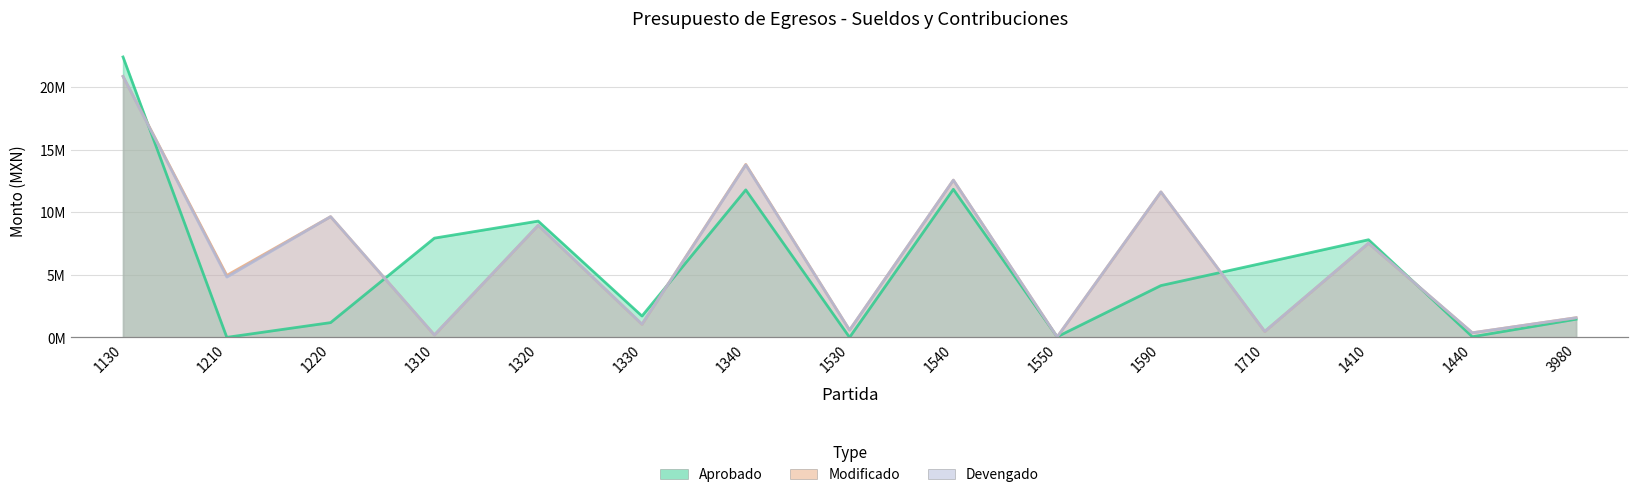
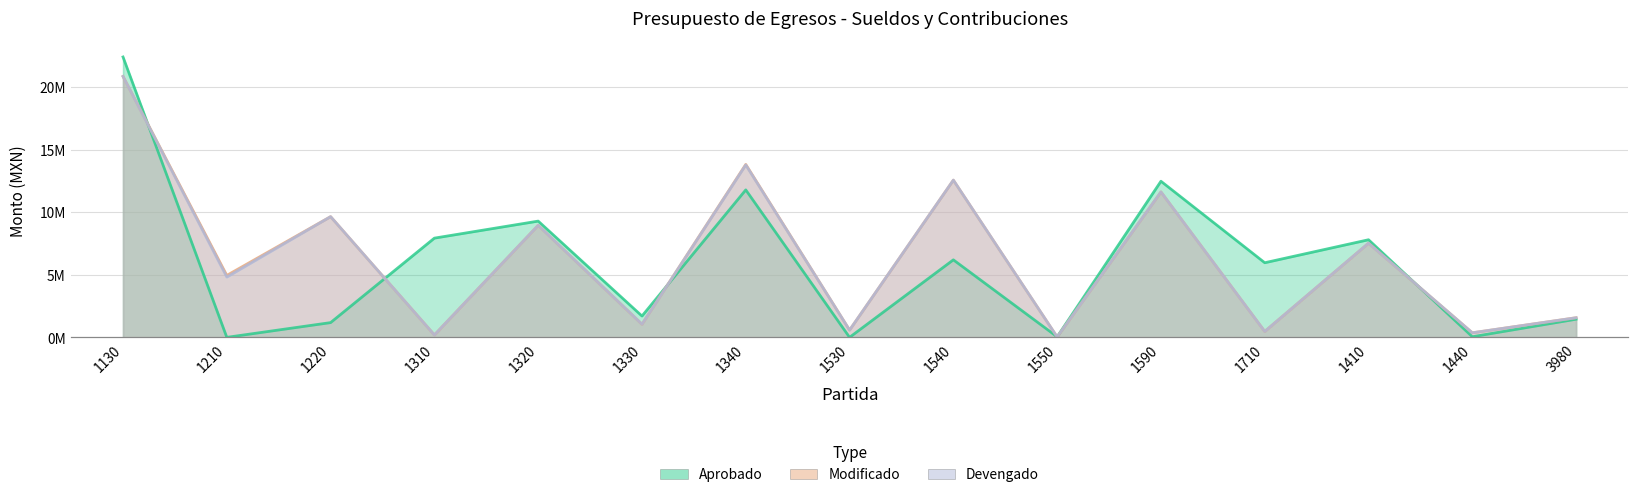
  {
    "Aprobado": {
      "1130": 22400000,
      "1210": 0,
      "1220": 1200000,
      "1310": 7900000,
      "1320": 9300000,
      "1330": 1700000,
      "1340": 11800000,
      "1530": 0,
-     "1540": 11800000,
-     "1590": 4100000,
+     "1540": 6200000,
+     "1590": 12500000,
      "1710": 6000000,
      "1410": 7800000,
      "1440": 0
    }
  }
